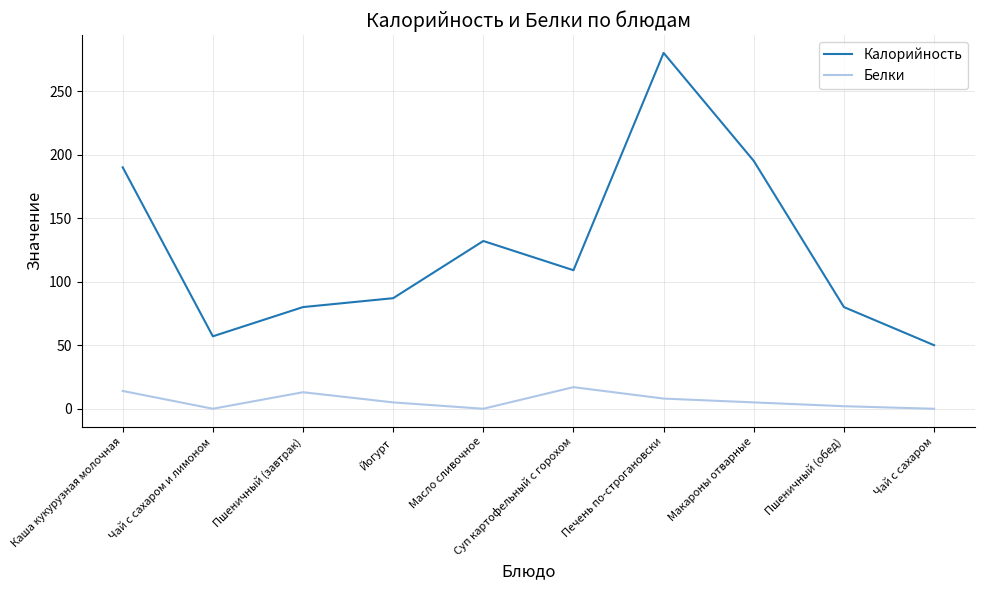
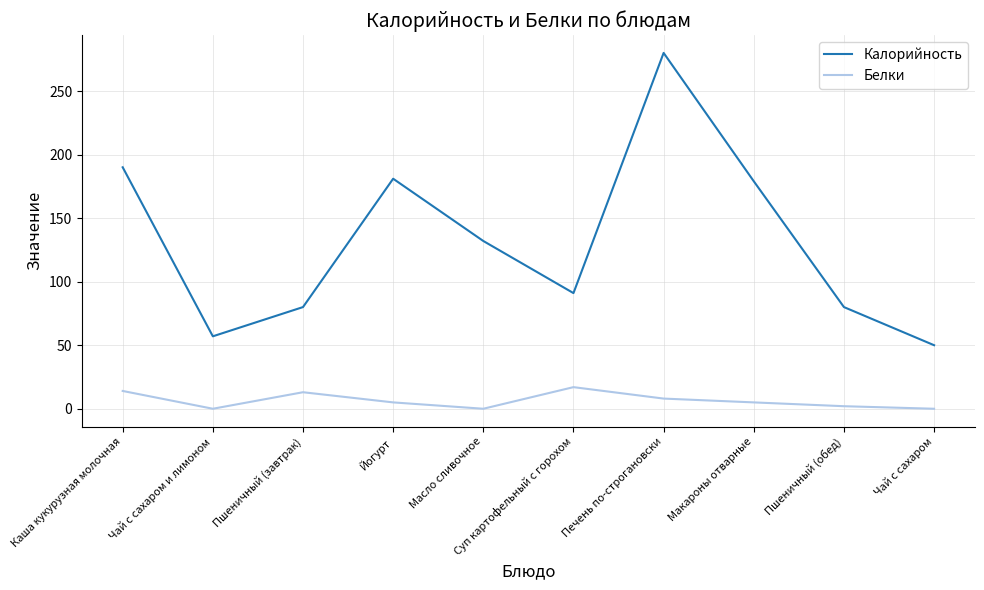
  {
    "Калорийность": {
      "Каша кукурузная молочная": 190,
      "Чай с сахаром и лимоном": 57,
      "Пшеничный (завтрак)": 80,
-     "Йогурт": 87,
+     "Йогурт": 181,
      "Масло сливочное": 132,
-     "Суп картофельный с горохом": 109,
+     "Суп картофельный с горохом": 91,
      "Печень по-строгановски": 280,
-     "Макароны отварные": 195,
+     "Макароны отварные": 179,
      "Пшеничный (обед)": 80,
      "Чай с сахаром": 50
    },
    "Белки": {
      "Каша кукурузная молочная": 14,
      "Чай с сахаром и лимоном": 0,
      "Пшеничный (завтрак)": 13,
      "Йогурт": 5,
      "Масло сливочное": 0,
      "Суп картофельный с горохом": 17,
      "Печень по-строгановски": 8,
      "Макароны отварные": 5,
      "Пшеничный (обед)": 2,
      "Чай с сахаром": 0
    }
  }
